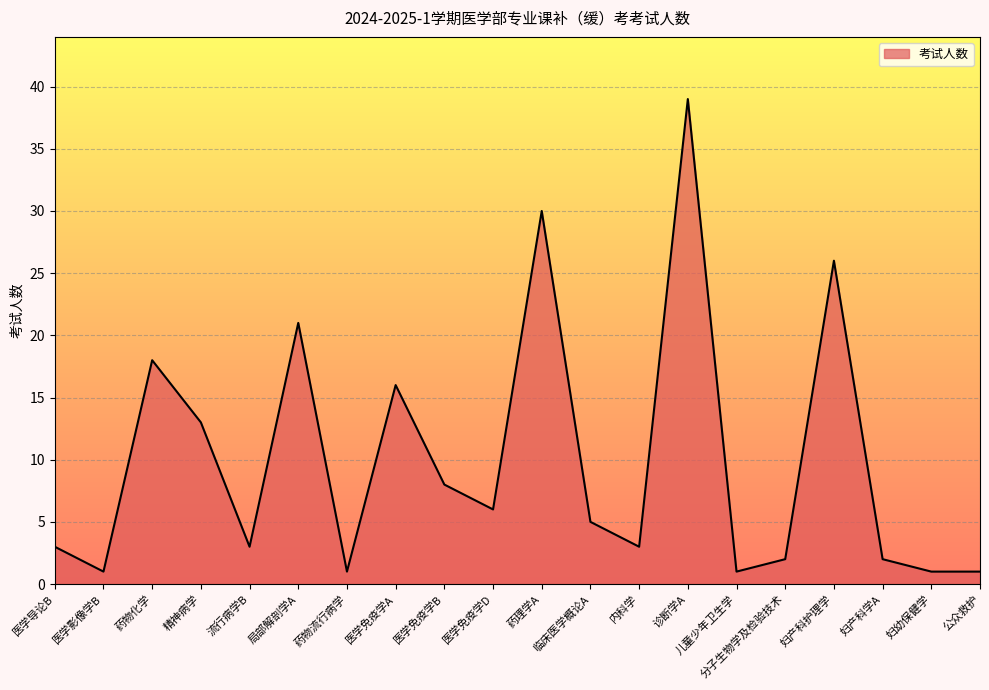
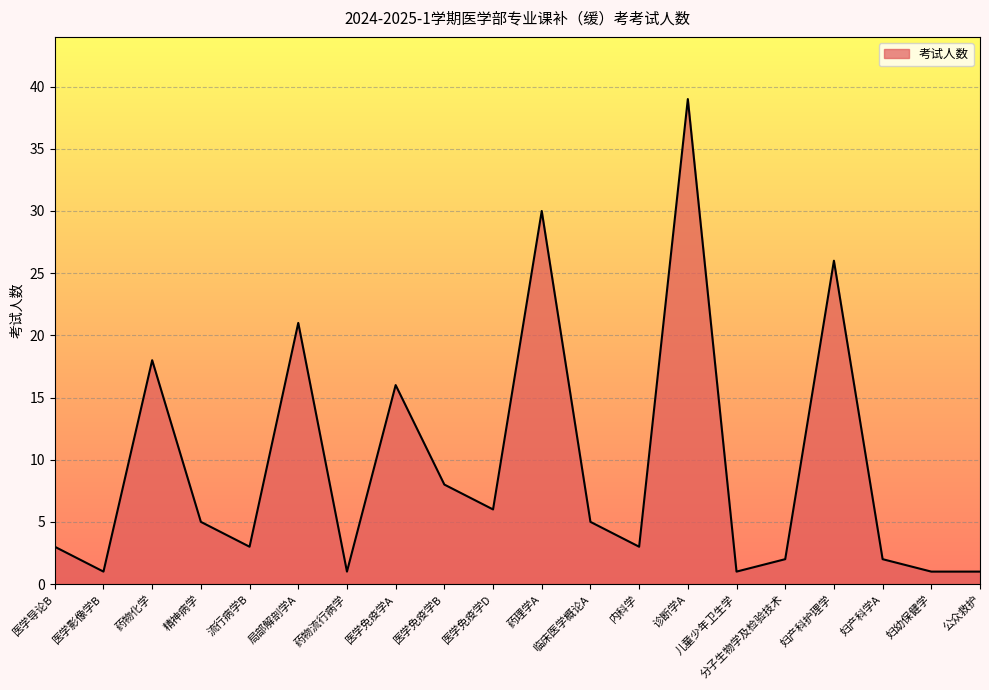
  {
    "医学导论B": 3,
    "医学影像学B": 1,
    "药物化学": 18,
-   "精神病学": 13,
+   "精神病学": 5,
    "流行病学B": 3,
    "局部解剖学A": 21,
    "药物流行病学": 1,
    "医学免疫学A": 16,
    "医学免疫学B": 8,
    "医学免疫学D": 6,
    "药理学A": 30,
    "临床医学概论A": 5,
    "内科学": 3,
    "诊断学A": 39,
    "儿童少年卫生学": 1,
    "分子生物学及检验技术": 2,
    "妇产科护理学": 26,
    "妇产科学A": 2,
    "妇幼保健学": 1,
    "公众救护": 1
  }
